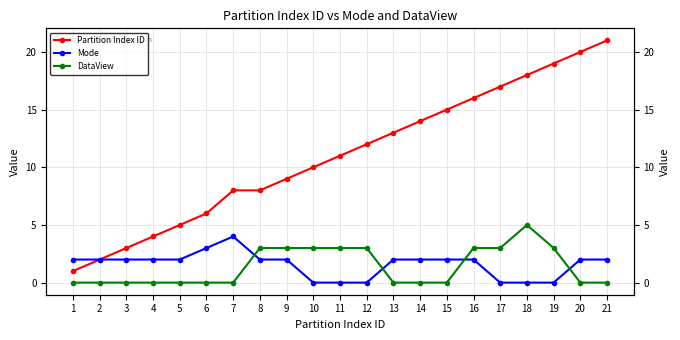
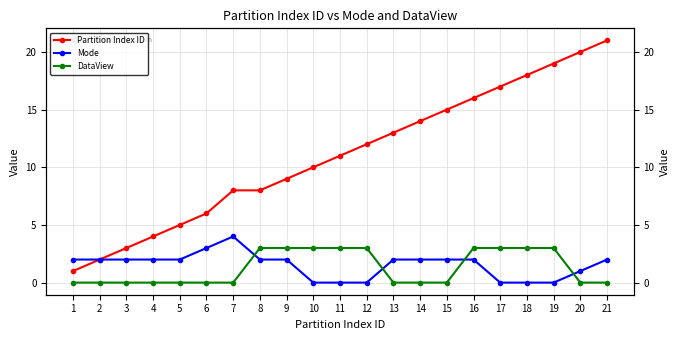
  {
    "Partition Index ID": {
      "1": 1,
      "3": 3,
      "4": 4,
      "5": 5,
      "6": 6,
      "7": 8,
      "8": 8,
      "9": 9,
      "10": 10,
      "11": 11,
      "12": 12,
      "13": 13,
      "14": 14,
      "15": 15,
      "16": 16,
      "17": 17,
      "18": 18,
      "19": 19,
      "20": 20,
      "21": 21
    },
    "Mode": {
      "1": 2,
      "3": 2,
      "4": 2,
      "5": 2,
      "6": 3,
      "7": 4,
      "8": 2,
      "9": 2,
      "10": 0,
      "11": 0,
      "12": 0,
      "13": 2,
      "14": 2,
      "15": 2,
      "16": 2,
      "17": 0,
      "18": 0,
      "19": 0,
-     "20": 2,
+     "20": 1,
      "21": 2
    },
    "DataView": {
      "1": 0,
      "2": 0,
      "3": 0,
      "4": 0,
      "5": 0,
      "6": 0,
      "7": 0,
      "8": 3,
      "9": 3,
      "10": 3,
      "11": 3,
      "12": 3,
      "13": 0,
      "14": 0,
      "15": 0,
      "16": 3,
      "17": 3,
-     "18": 5,
+     "18": 3,
      "19": 3,
      "20": 0,
      "21": 0
    }
  }
